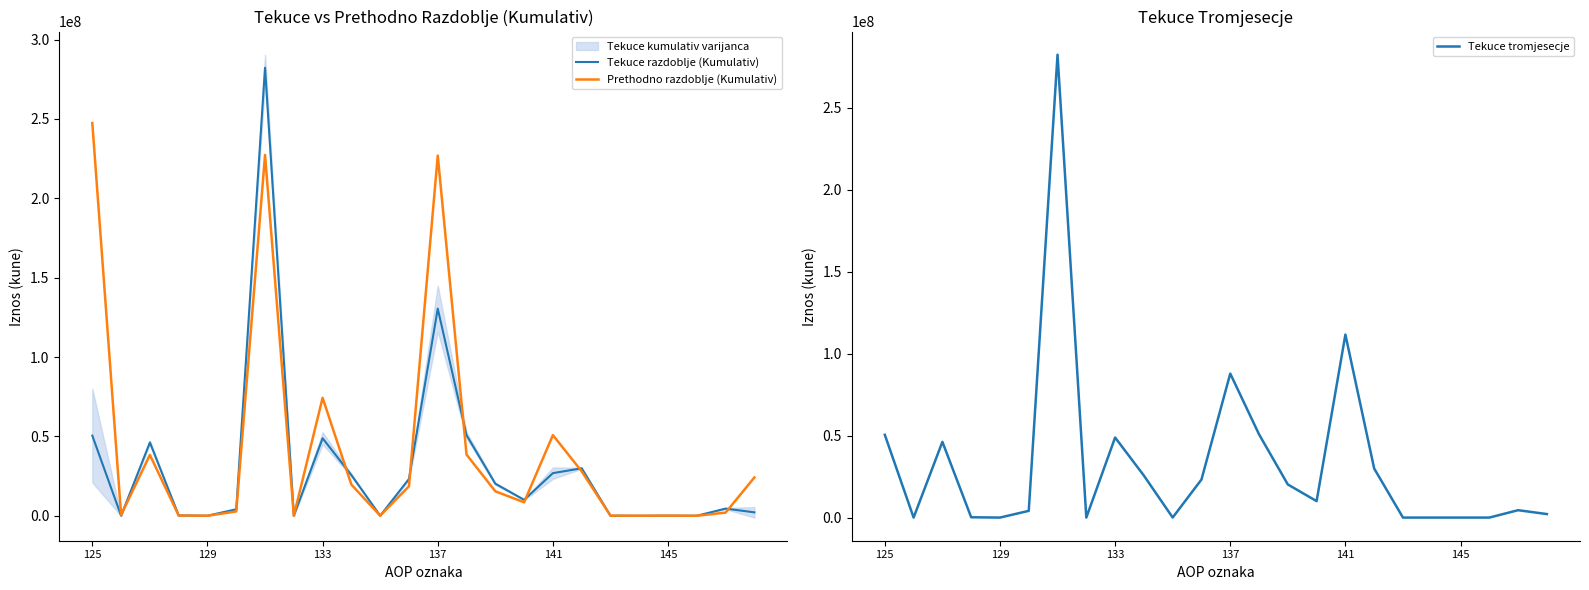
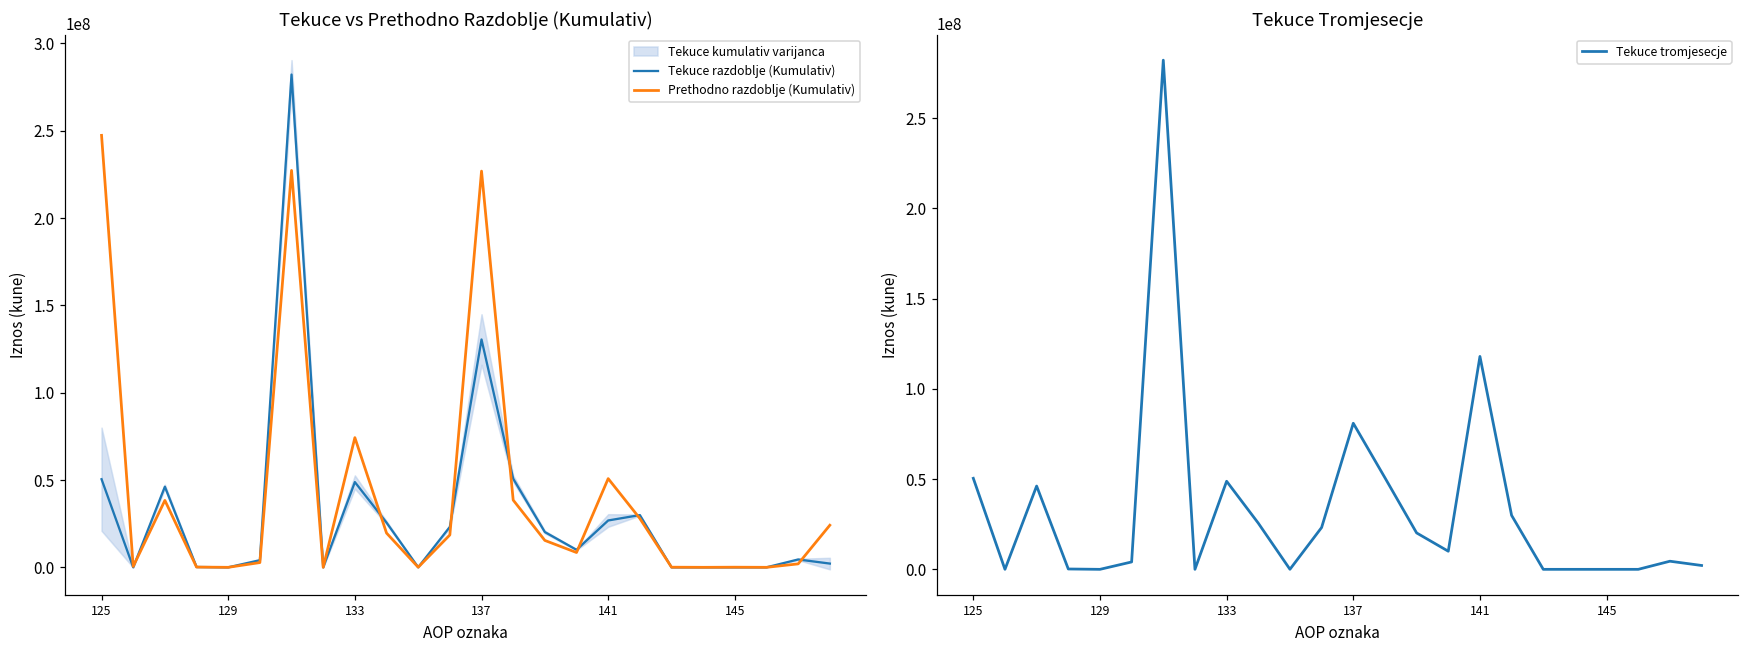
  {
    "Tekuce vs Prethodno Razdoblje (Kumulativ)": {
      "Tekuce razdoblje (Kumulativ)": {
        "125": 50000000,
        "133": 49000000,
        "137": 130000000,
        "141": 27000000
      },
      "Prethodno razdoblje (Kumulativ)": {
        "125": 247000000,
        "133": 74000000,
        "137": 227000000,
        "141": 51000000
      }
    },
    "Tekuce Tromjesecje": {
      "125": 50000000,
      "129": 0,
      "133": 49000000,
-     "137": 88000000,
-     "141": 112000000,
+     "137": 81000000,
+     "141": 118000000,
      "145": 0
    }
  }
